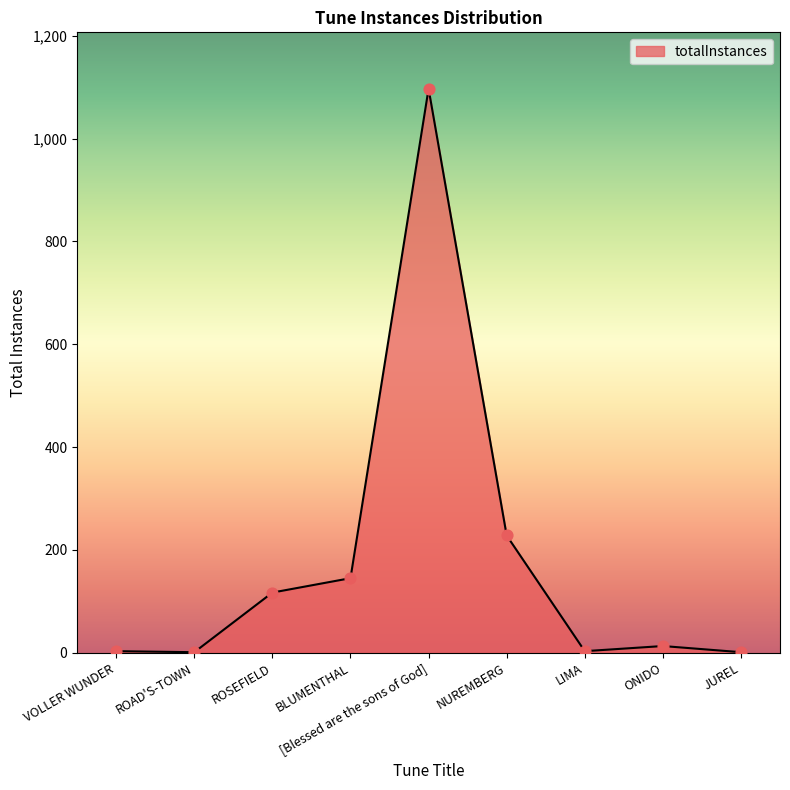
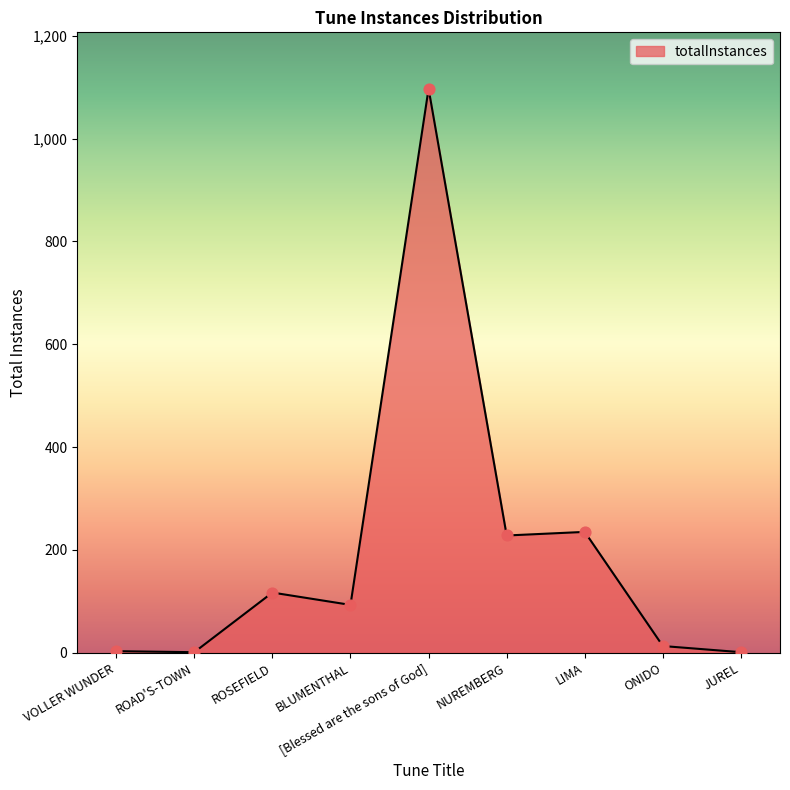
  {
    "VOLLER WUNDER": "0",
    "ROAD'S-TOWN": "0",
    "ROSEFIELD": "120",
-   "BLUMENTHAL": "150",
+   "BLUMENTHAL": "90",
    "[Blessed are the sons of God]": "1,100",
    "NUREMBERG": "230",
-   "LIMA": "0",
+   "LIMA": "240",
    "ONIDO": "10",
    "JUREL": "0"
  }
